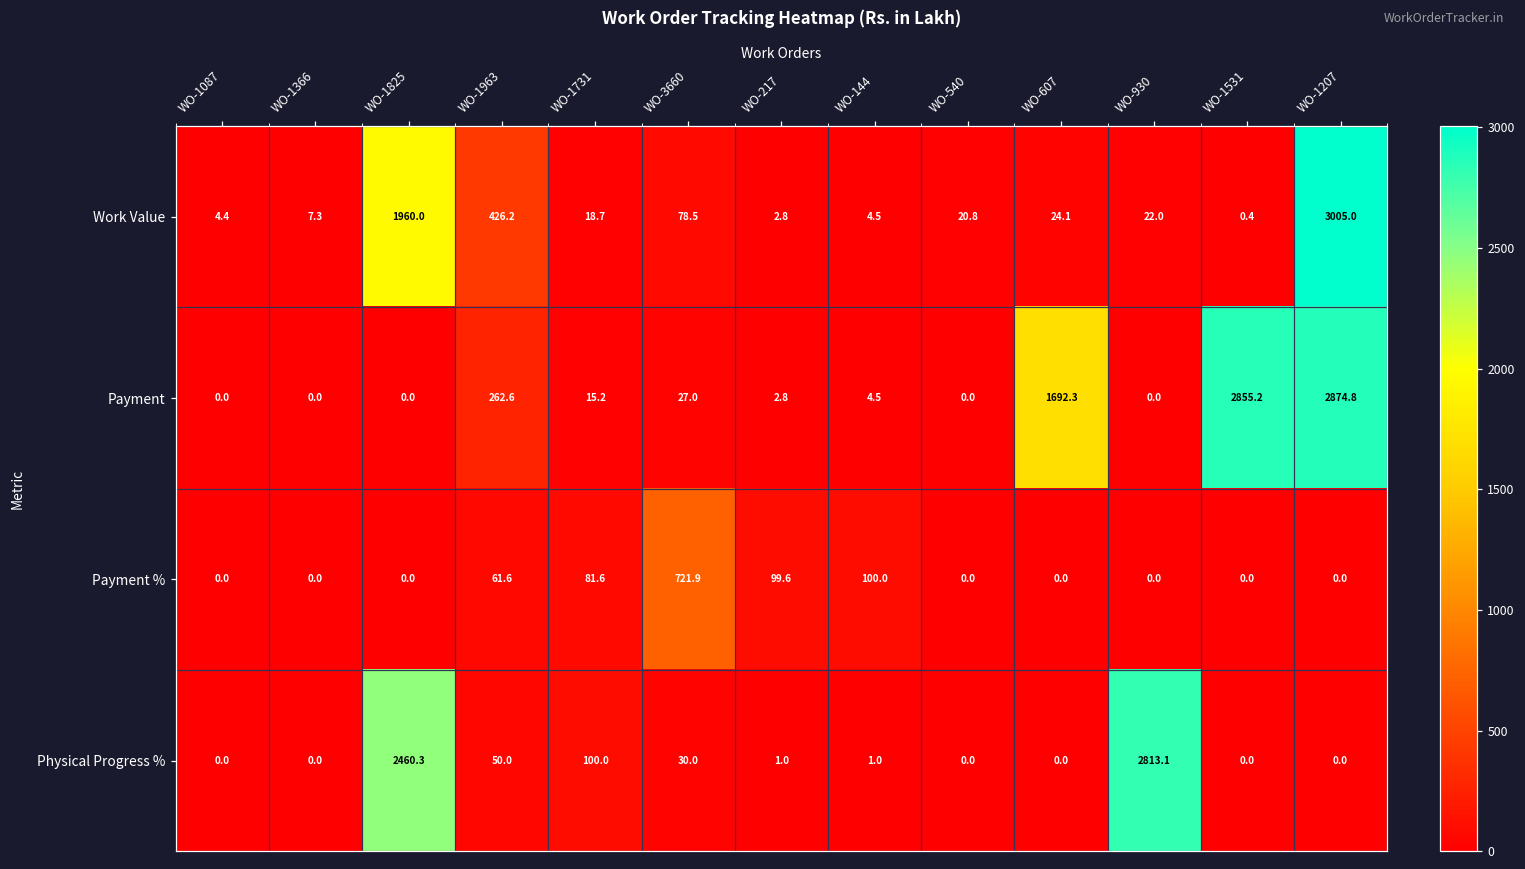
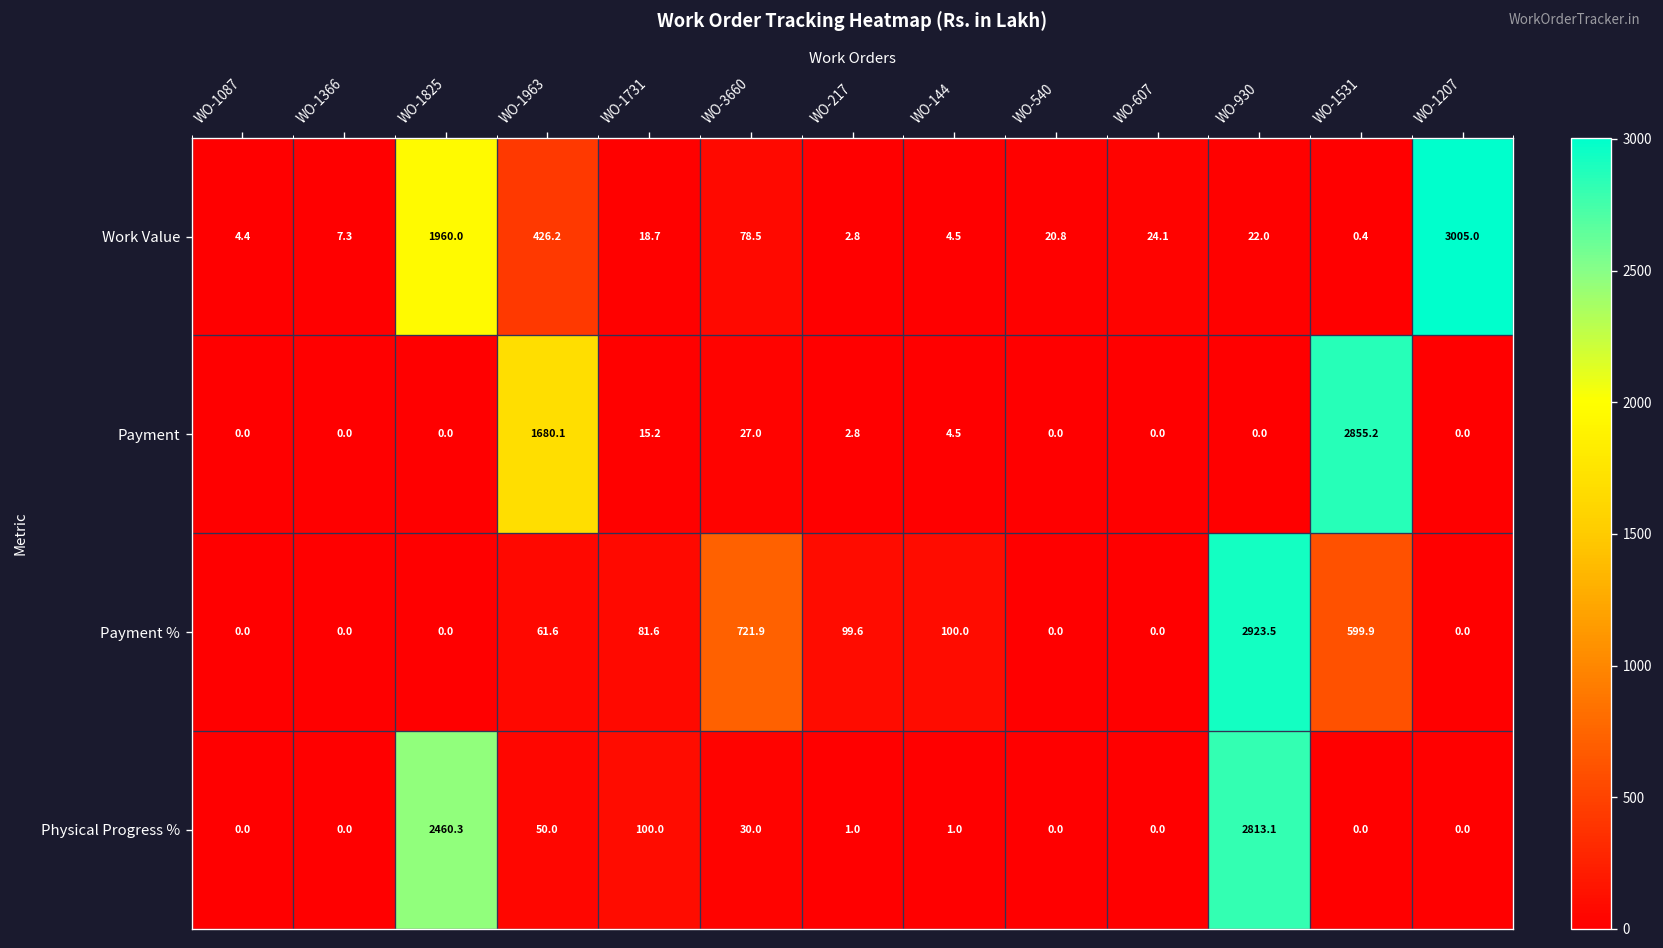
  {
    "Work Value": {
      "WO-1087": 4.4,
      "WO-1366": 7.3,
      "WO-1825": 1960.0,
      "WO-1963": 426.2,
      "WO-1731": 18.7,
      "WO-3660": 78.5,
      "WO-217": 2.8,
      "WO-144": 4.5,
      "WO-540": 20.8,
      "WO-607": 24.1,
      "WO-930": 22.0,
      "WO-1531": 0.4,
      "WO-1207": 3005.0
    },
    "Payment": {
      "WO-1087": 0.0,
      "WO-1366": 0.0,
      "WO-1825": 0.0,
-     "WO-1963": 262.6,
+     "WO-1963": 1680.1,
      "WO-1731": 15.2,
      "WO-3660": 27.0,
      "WO-217": 2.8,
      "WO-144": 4.5,
      "WO-540": 0.0,
-     "WO-607": 1692.3,
+     "WO-607": 0.0,
      "WO-930": 0.0,
      "WO-1531": 2855.2,
-     "WO-1207": 2874.8
+     "WO-1207": 0.0
    },
    "Payment %": {
      "WO-1087": 0.0,
      "WO-1366": 0.0,
      "WO-1825": 0.0,
      "WO-1963": 61.6,
      "WO-1731": 81.6,
      "WO-3660": 721.9,
      "WO-217": 99.6,
      "WO-144": 100.0,
      "WO-540": 0.0,
      "WO-607": 0.0,
-     "WO-930": 0.0,
-     "WO-1531": 0.0,
+     "WO-930": 2923.5,
+     "WO-1531": 599.9,
      "WO-1207": 0.0
    },
    "Physical Progress %": {
      "WO-1087": 0.0,
      "WO-1366": 0.0,
      "WO-1825": 2460.3,
      "WO-1963": 50.0,
      "WO-1731": 100.0,
      "WO-3660": 30.0,
      "WO-217": 1.0,
      "WO-144": 1.0,
      "WO-540": 0.0,
      "WO-607": 0.0,
      "WO-930": 2813.1,
      "WO-1531": 0.0,
      "WO-1207": 0.0
    }
  }
